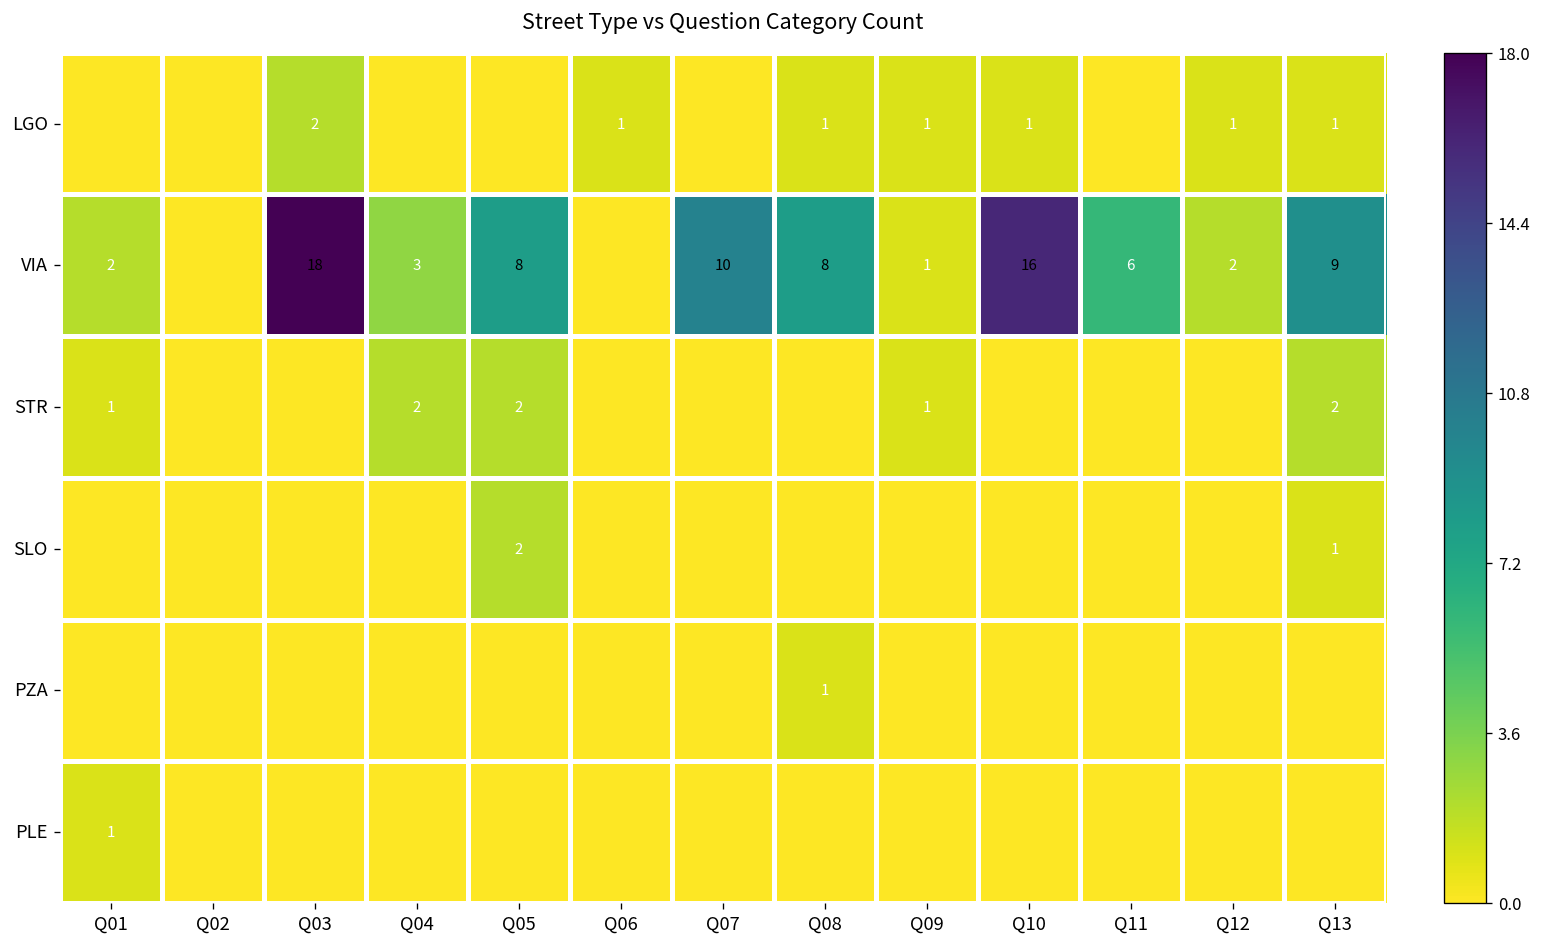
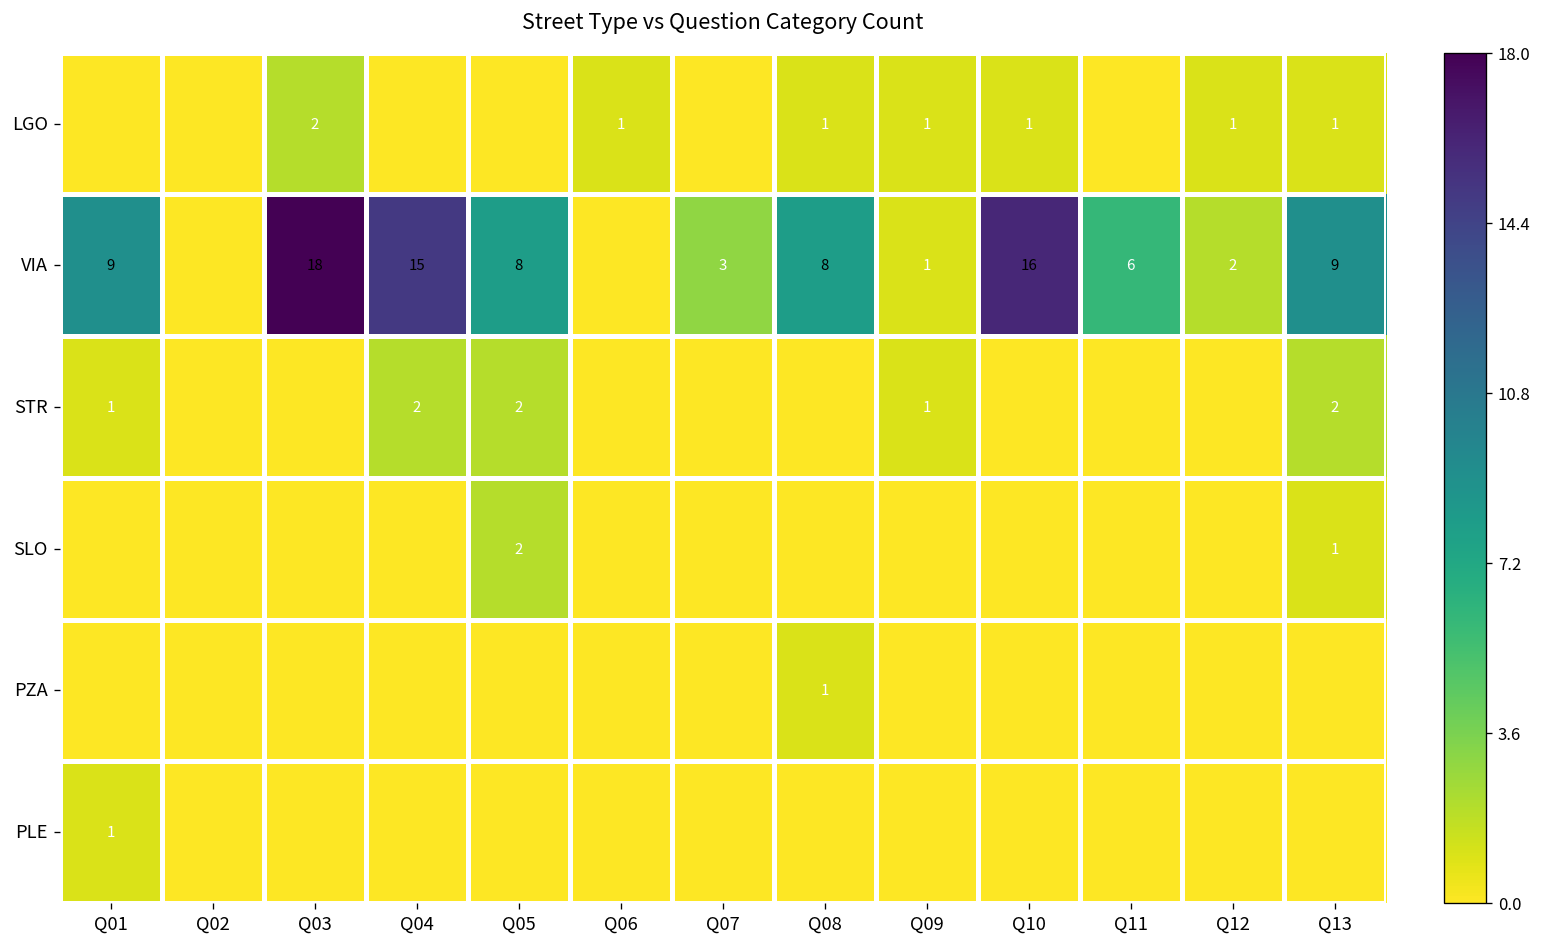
  {
    "LGO": {
      "Q03": 2,
      "Q06": 1,
      "Q08": 1,
      "Q09": 1,
      "Q10": 1,
      "Q12": 1,
      "Q13": 1
    },
    "VIA": {
-     "Q01": 2,
+     "Q01": 9,
      "Q03": 18,
-     "Q04": 3,
+     "Q04": 15,
      "Q05": 8,
-     "Q07": 10,
+     "Q07": 3,
      "Q08": 8,
      "Q09": 1,
      "Q10": 16,
      "Q11": 6,
      "Q12": 2,
      "Q13": 9
    },
    "STR": {
      "Q01": 1,
      "Q04": 2,
      "Q05": 2,
      "Q09": 1,
      "Q13": 2
    },
    "SLO": {
      "Q05": 2,
      "Q13": 1
    },
    "PZA": {
      "Q08": 1
    },
    "PLE": {
      "Q01": 1
    }
  }
